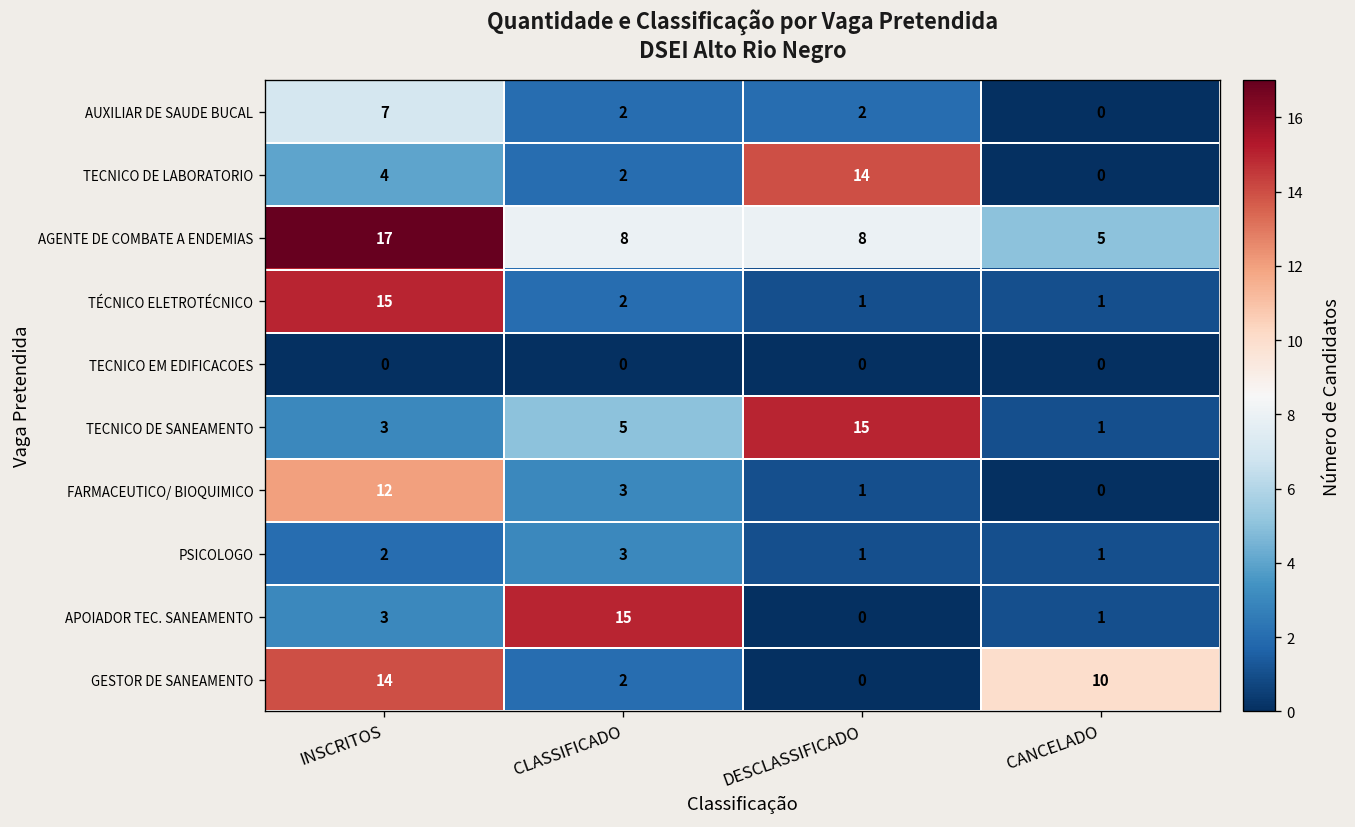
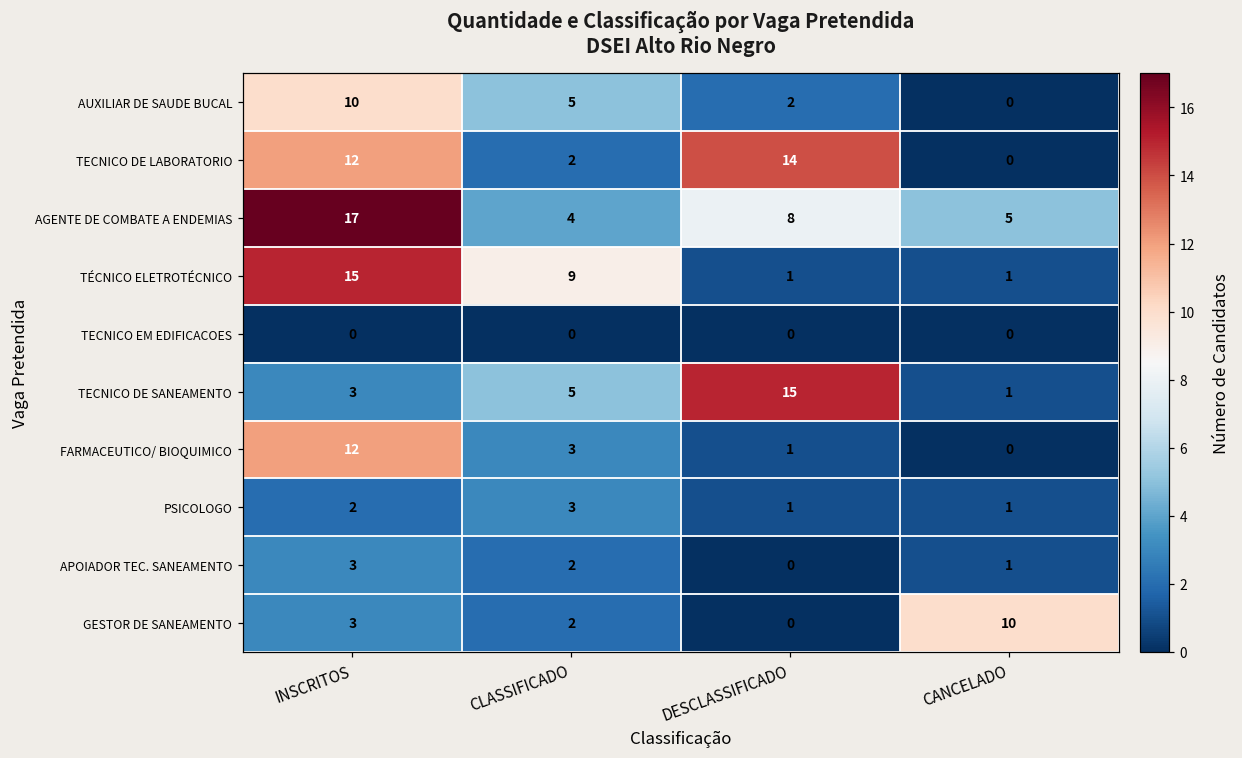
  {
    "AUXILIAR DE SAUDE BUCAL": {
-     "INSCRITOS": 7,
-     "CLASSIFICADO": 2,
+     "INSCRITOS": 10,
+     "CLASSIFICADO": 5,
      "DESCLASSIFICADO": 2,
      "CANCELADO": 0
    },
    "TECNICO DE LABORATORIO": {
-     "INSCRITOS": 4,
+     "INSCRITOS": 12,
      "CLASSIFICADO": 2,
      "DESCLASSIFICADO": 14,
      "CANCELADO": 0
    },
    "AGENTE DE COMBATE A ENDEMIAS": {
      "INSCRITOS": 17,
-     "CLASSIFICADO": 8,
+     "CLASSIFICADO": 4,
      "DESCLASSIFICADO": 8,
      "CANCELADO": 5
    },
    "TÉCNICO ELETROTÉCNICO": {
      "INSCRITOS": 15,
-     "CLASSIFICADO": 2,
+     "CLASSIFICADO": 9,
      "DESCLASSIFICADO": 1,
      "CANCELADO": 1
    },
    "TECNICO EM EDIFICACOES": {
      "INSCRITOS": 0,
      "CLASSIFICADO": 0,
      "DESCLASSIFICADO": 0,
      "CANCELADO": 0
    },
    "TECNICO DE SANEAMENTO": {
      "INSCRITOS": 3,
      "CLASSIFICADO": 5,
      "DESCLASSIFICADO": 15,
      "CANCELADO": 1
    },
    "FARMACEUTICO/ BIOQUIMICO": {
      "INSCRITOS": 12,
      "CLASSIFICADO": 3,
      "DESCLASSIFICADO": 1,
      "CANCELADO": 0
    },
    "PSICOLOGO": {
      "INSCRITOS": 2,
      "CLASSIFICADO": 3,
      "DESCLASSIFICADO": 1,
      "CANCELADO": 1
    },
    "APOIADOR TEC. SANEAMENTO": {
      "INSCRITOS": 3,
-     "CLASSIFICADO": 15,
+     "CLASSIFICADO": 2,
      "DESCLASSIFICADO": 0,
      "CANCELADO": 1
    },
    "GESTOR DE SANEAMENTO": {
-     "INSCRITOS": 14,
+     "INSCRITOS": 3,
      "CLASSIFICADO": 2,
      "DESCLASSIFICADO": 0,
      "CANCELADO": 10
    }
  }
